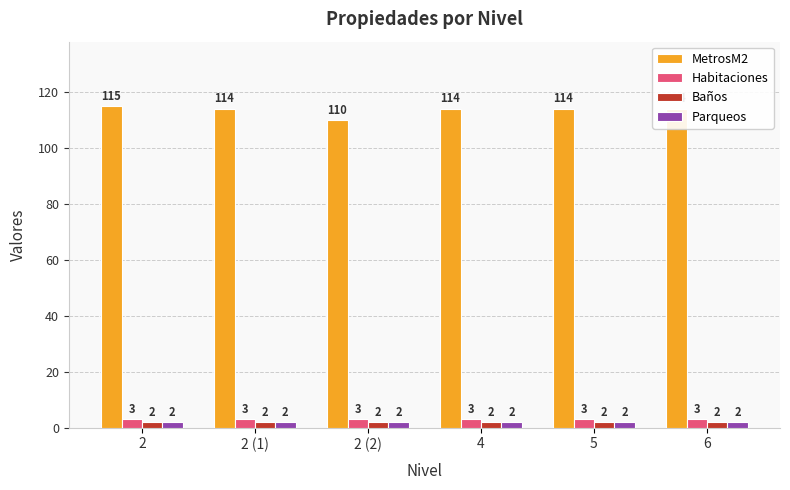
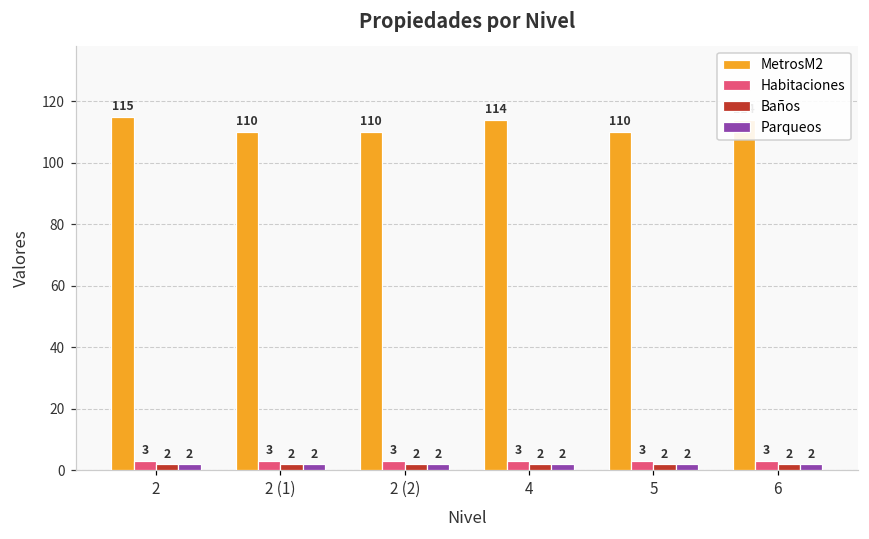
  {
    "MetrosM2": {
      "2": 115,
-     "2 (1)": 114,
+     "2 (1)": 110,
      "2 (2)": 110,
      "4": 114,
-     "5": 114
+     "5": 110
    },
    "Habitaciones": {
      "2": 3,
      "2 (1)": 3,
      "2 (2)": 3,
      "4": 3,
      "5": 3,
      "6": 3
    },
    "Baños": {
      "2": 2,
      "2 (1)": 2,
      "2 (2)": 2,
      "4": 2,
      "5": 2,
      "6": 2
    },
    "Parqueos": {
      "2": 2,
      "2 (1)": 2,
      "2 (2)": 2,
      "4": 2,
      "5": 2,
      "6": 2
    }
  }
